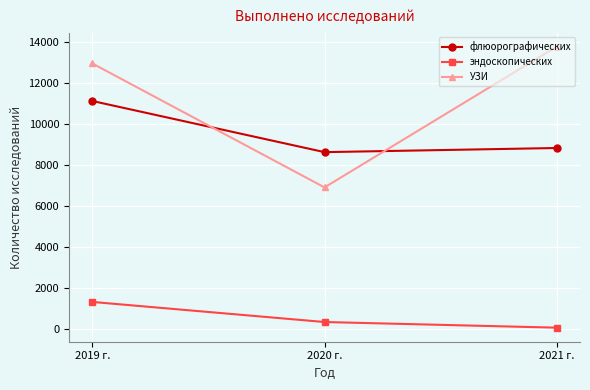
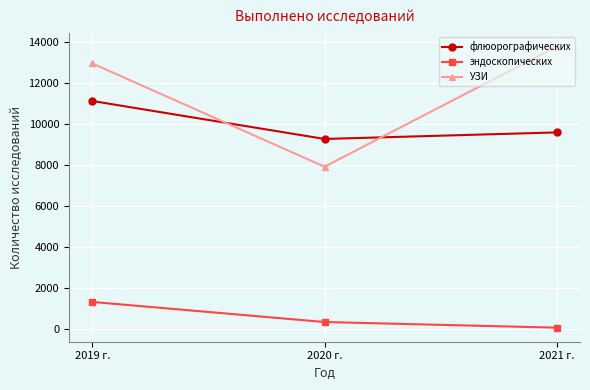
  {
    "флюорографических": {
      "2019 г.": 11100,
-     "2020 г.": 8600,
-     "2021 г.": 8800
+     "2020 г.": 9300,
+     "2021 г.": 9600
    },
    "эндоскопических": {
      "2019 г.": 1300,
      "2020 г.": 300,
      "2021 г.": 100
    },
    "УЗИ": {
      "2019 г.": 13000,
-     "2020 г.": 6900
+     "2020 г.": 7900
    }
  }
